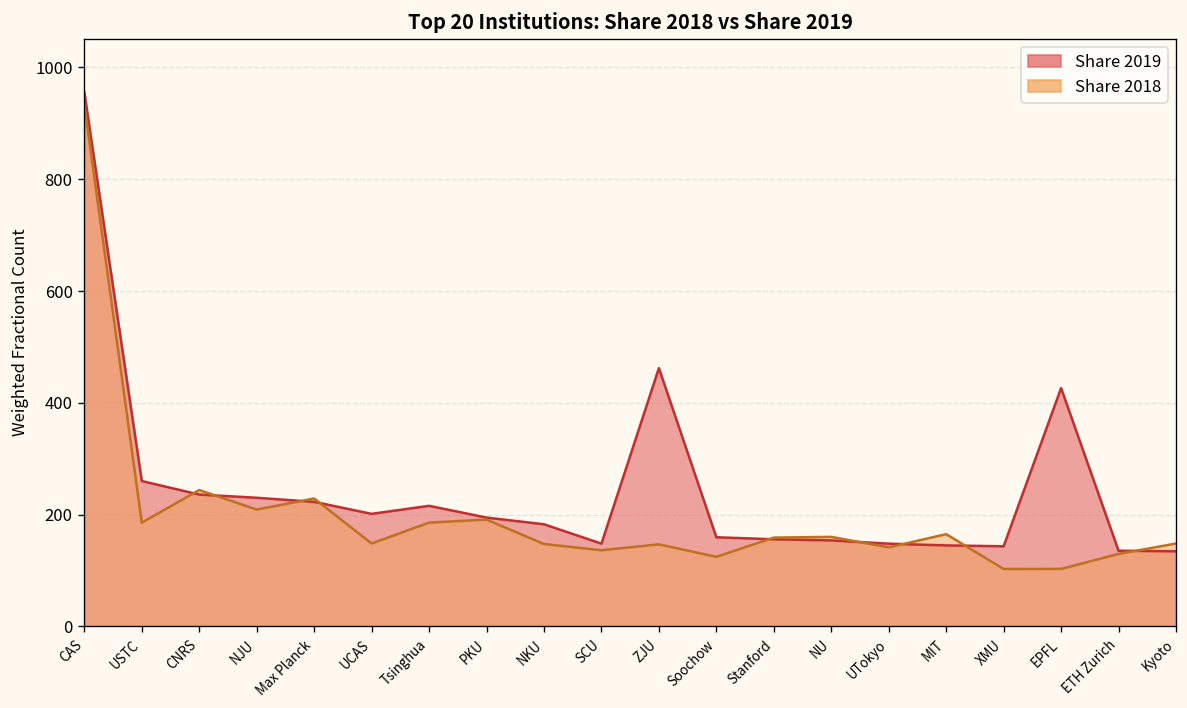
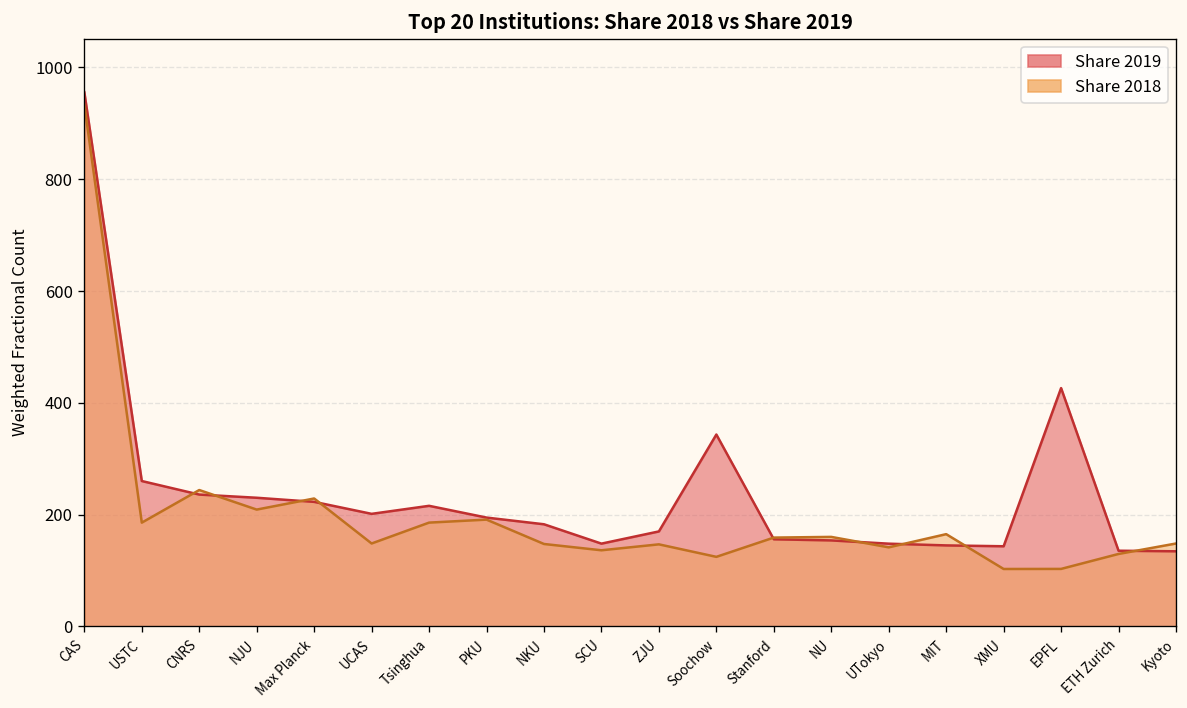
  {
    "Share 2019": {
      "CAS": 960,
      "USTC": 260,
      "CNRS": 240,
      "NJU": 230,
      "Max Planck": 220,
      "UCAS": 200,
      "Tsinghua": 220,
      "NKU": 180,
      "SCU": 150,
-     "ZJU": 460,
-     "Soochow": 160,
+     "ZJU": 170,
+     "Soochow": 340,
      "NU": 150,
      "UTokyo": 150,
      "MIT": 140,
      "XMU": 140,
      "EPFL": 430,
      "ETH Zurich": 140,
      "Kyoto": 130
    },
    "Share 2018": {
      "CAS": 930,
      "USTC": 190,
      "CNRS": 240,
      "NJU": 210,
      "Max Planck": 230,
      "UCAS": 150,
      "Tsinghua": 190,
      "NKU": 150,
      "SCU": 140,
      "ZJU": 150,
      "Soochow": 120,
      "NU": 160,
      "UTokyo": 140,
      "MIT": 170,
      "XMU": 100,
      "EPFL": 100,
      "ETH Zurich": 130,
      "Kyoto": 150
    }
  }
